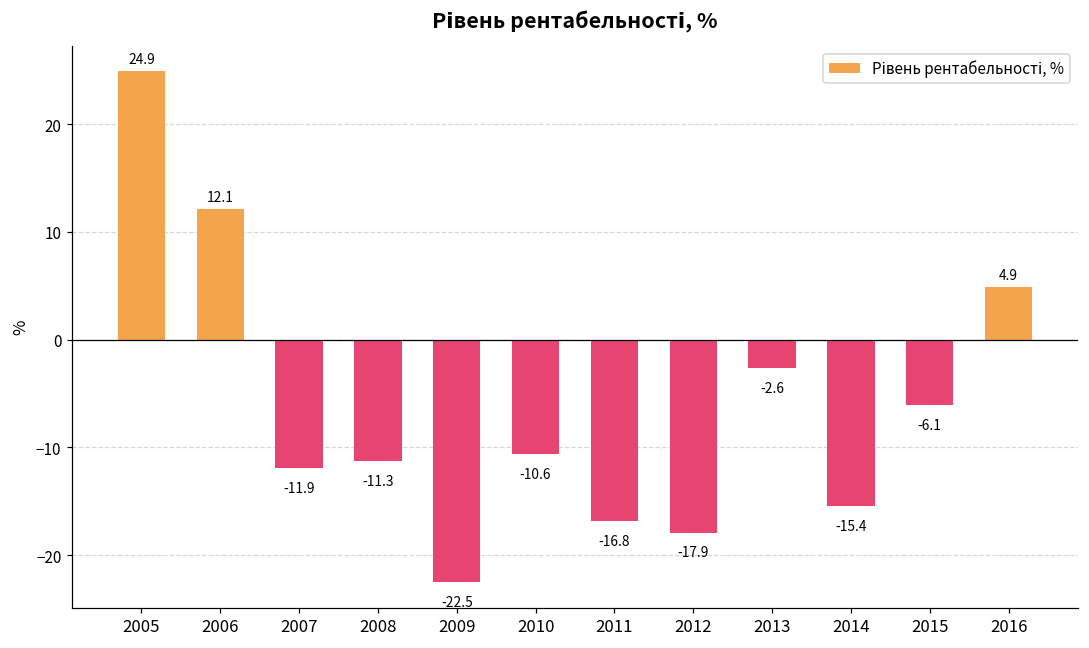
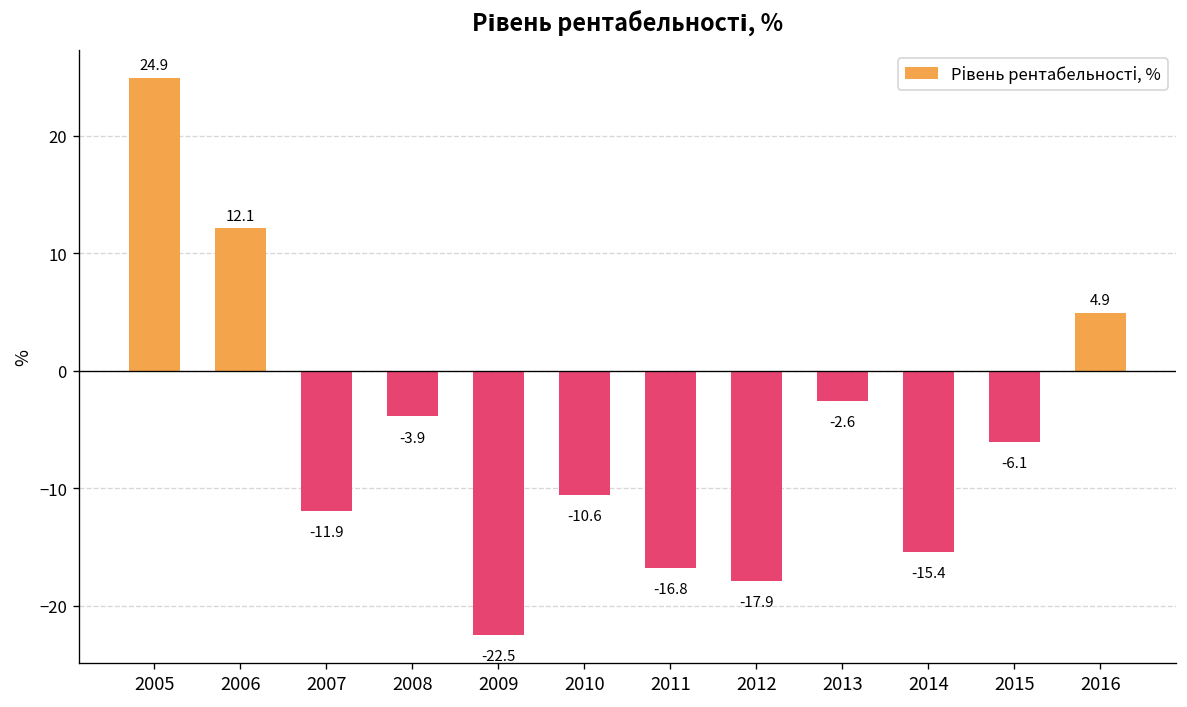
  {
    "2005": 24.9,
    "2006": 12.1,
    "2007": -11.9,
-   "2008": -11.3,
+   "2008": -3.9,
    "2009": -22.5,
    "2010": -10.6,
    "2011": -16.8,
    "2012": -17.9,
    "2013": -2.6,
    "2014": -15.4,
    "2015": -6.1,
    "2016": 4.9
  }
